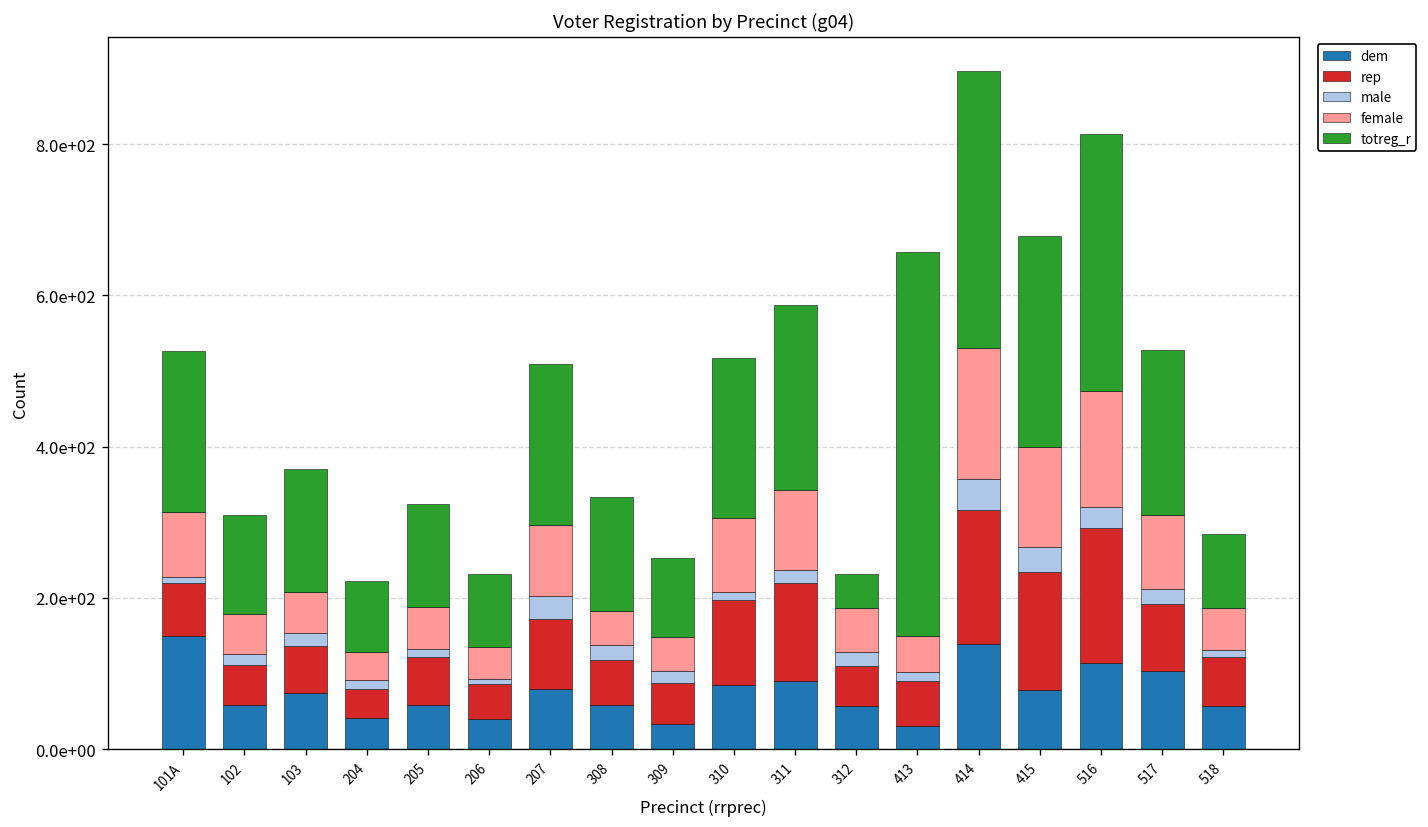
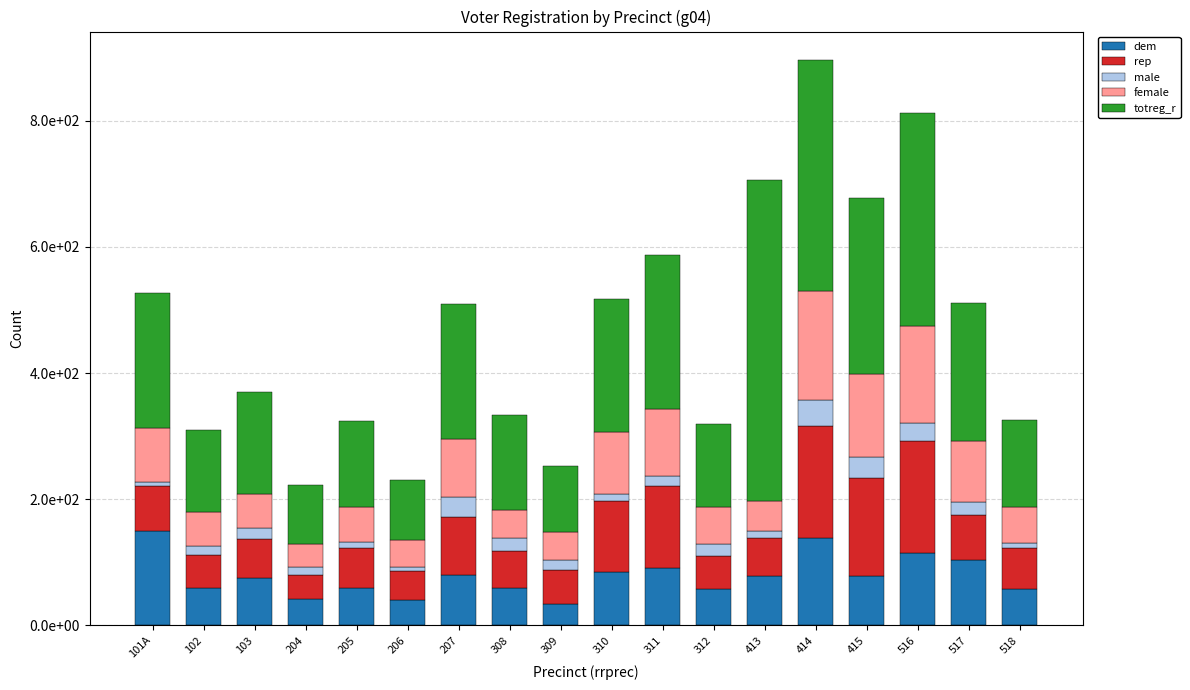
  {
    "dem": {
      "101A": 150,
      "102": 60,
      "103": 70,
      "204": 40,
      "205": 60,
      "206": 40,
      "207": 80,
      "308": 60,
      "309": 30,
      "310": 90,
      "311": 90,
      "312": 60,
-     "413": 30,
+     "413": 80,
      "414": 140,
      "415": 80,
      "516": 110,
      "517": 100,
      "518": 60
    },
    "rep": {
      "101A": 70,
      "102": 50,
      "103": 60,
      "204": 40,
      "205": 60,
      "206": 50,
      "207": 90,
      "308": 60,
      "309": 60,
      "310": 110,
      "311": 130,
      "312": 50,
      "413": 60,
      "414": 180,
      "415": 160,
      "516": 180,
-     "517": 90,
+     "517": 70,
      "518": 70
    },
    "male": {
      "101A": 10,
      "102": 20,
      "103": 20,
      "204": 10,
      "205": 10,
      "206": 10,
      "207": 30,
      "308": 20,
      "309": 20,
      "310": 10,
      "311": 20,
      "312": 20,
      "413": 10,
      "414": 40,
      "415": 30,
      "516": 30,
      "517": 20,
      "518": 10
    },
    "female": {
      "101A": 90,
      "102": 50,
      "103": 50,
      "204": 40,
      "205": 60,
      "206": 40,
      "207": 90,
      "308": 50,
      "309": 40,
      "310": 100,
      "311": 110,
      "312": 60,
      "413": 50,
      "414": 170,
      "415": 130,
      "516": 150,
      "517": 100,
      "518": 60
    },
    "totreg_r": {
      "101A": 210,
      "102": 130,
      "103": 160,
      "204": 100,
      "205": 140,
      "206": 100,
      "207": 210,
      "308": 150,
      "309": 110,
      "310": 210,
      "311": 240,
-     "312": 40,
+     "312": 130,
      "413": 510,
      "414": 370,
      "415": 280,
      "516": 340,
      "517": 220,
-     "518": 100
+     "518": 140
    }
  }
